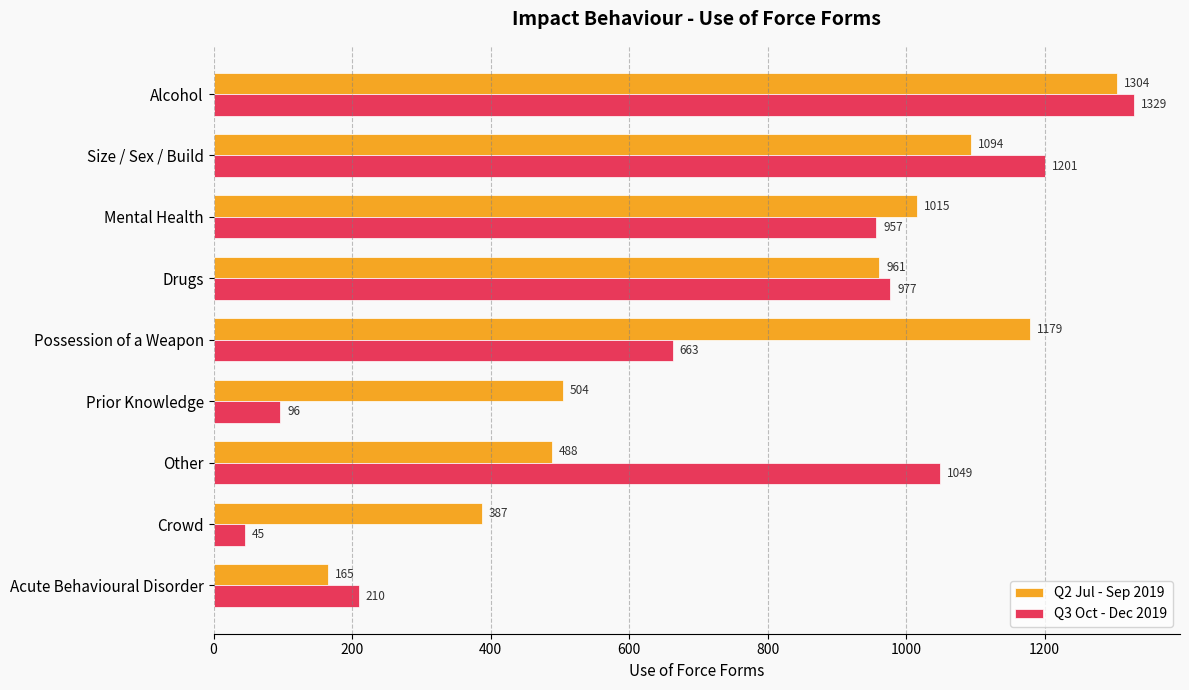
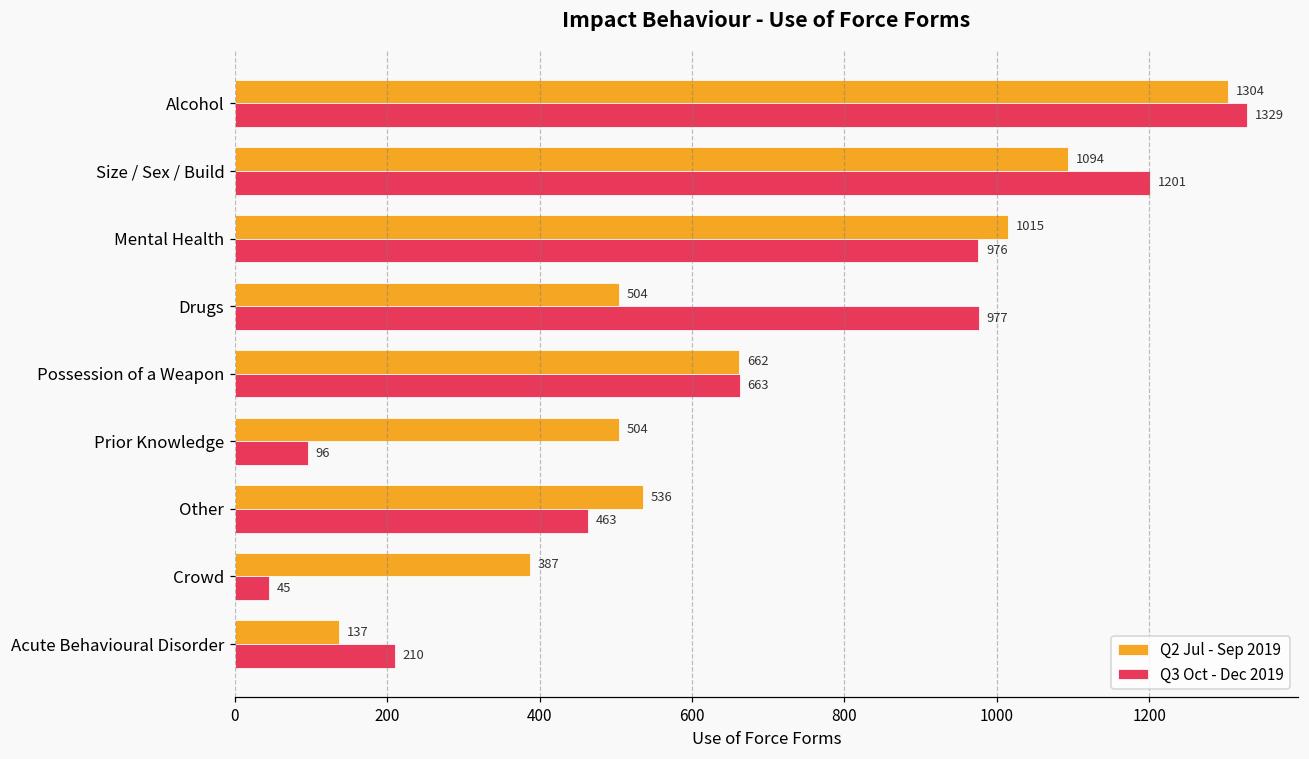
  {
    "Q2 Jul - Sep 2019": {
      "Alcohol": 1304,
      "Size / Sex / Build": 1094,
      "Mental Health": 1015,
-     "Drugs": 961,
-     "Possession of a Weapon": 1179,
+     "Drugs": 504,
+     "Possession of a Weapon": 662,
      "Prior Knowledge": 504,
-     "Other": 488,
+     "Other": 536,
      "Crowd": 387,
-     "Acute Behavioural Disorder": 165
+     "Acute Behavioural Disorder": 137
    },
    "Q3 Oct - Dec 2019": {
      "Alcohol": 1329,
      "Size / Sex / Build": 1201,
-     "Mental Health": 957,
+     "Mental Health": 976,
      "Drugs": 977,
      "Possession of a Weapon": 663,
      "Prior Knowledge": 96,
-     "Other": 1049,
+     "Other": 463,
      "Crowd": 45,
      "Acute Behavioural Disorder": 210
    }
  }
